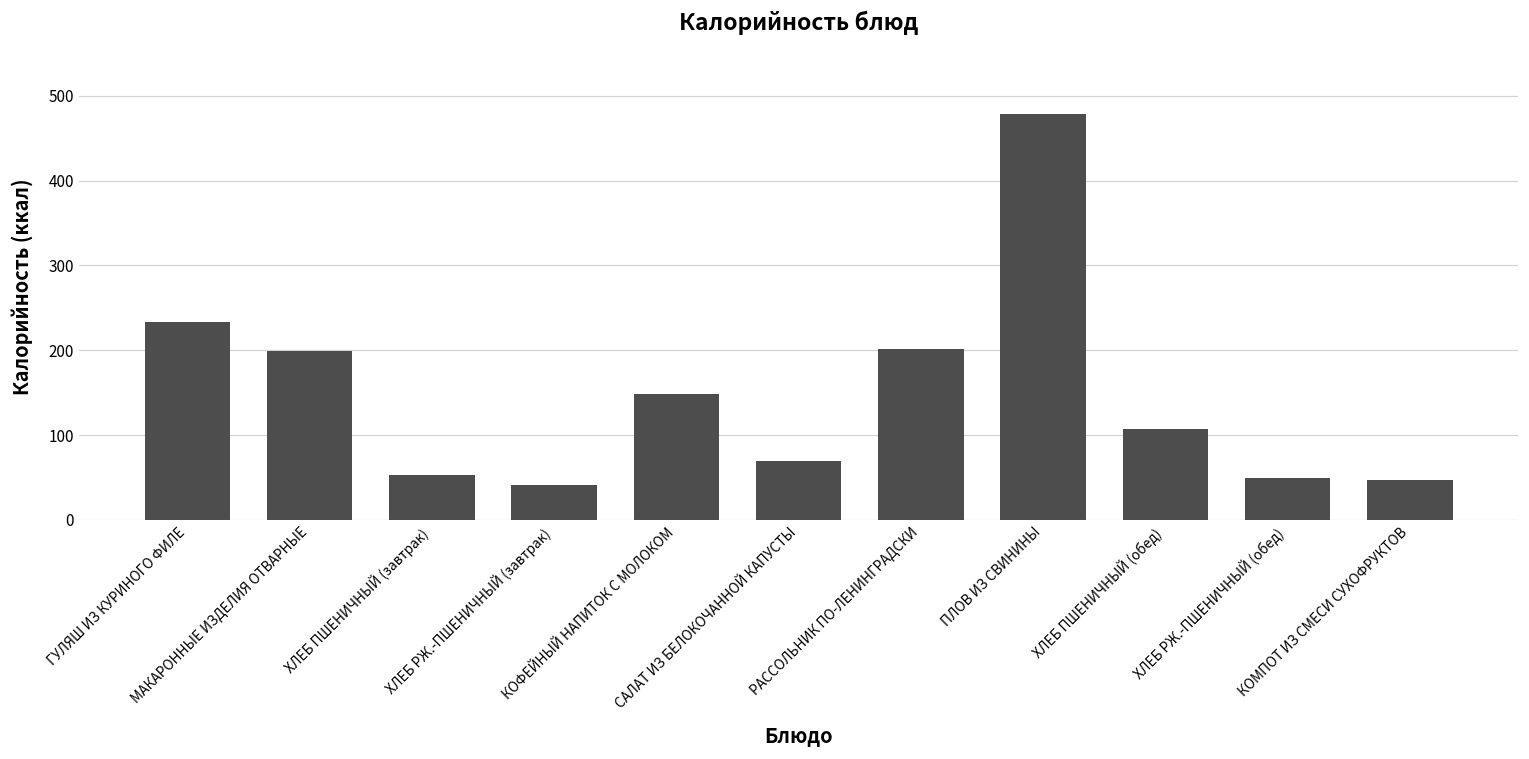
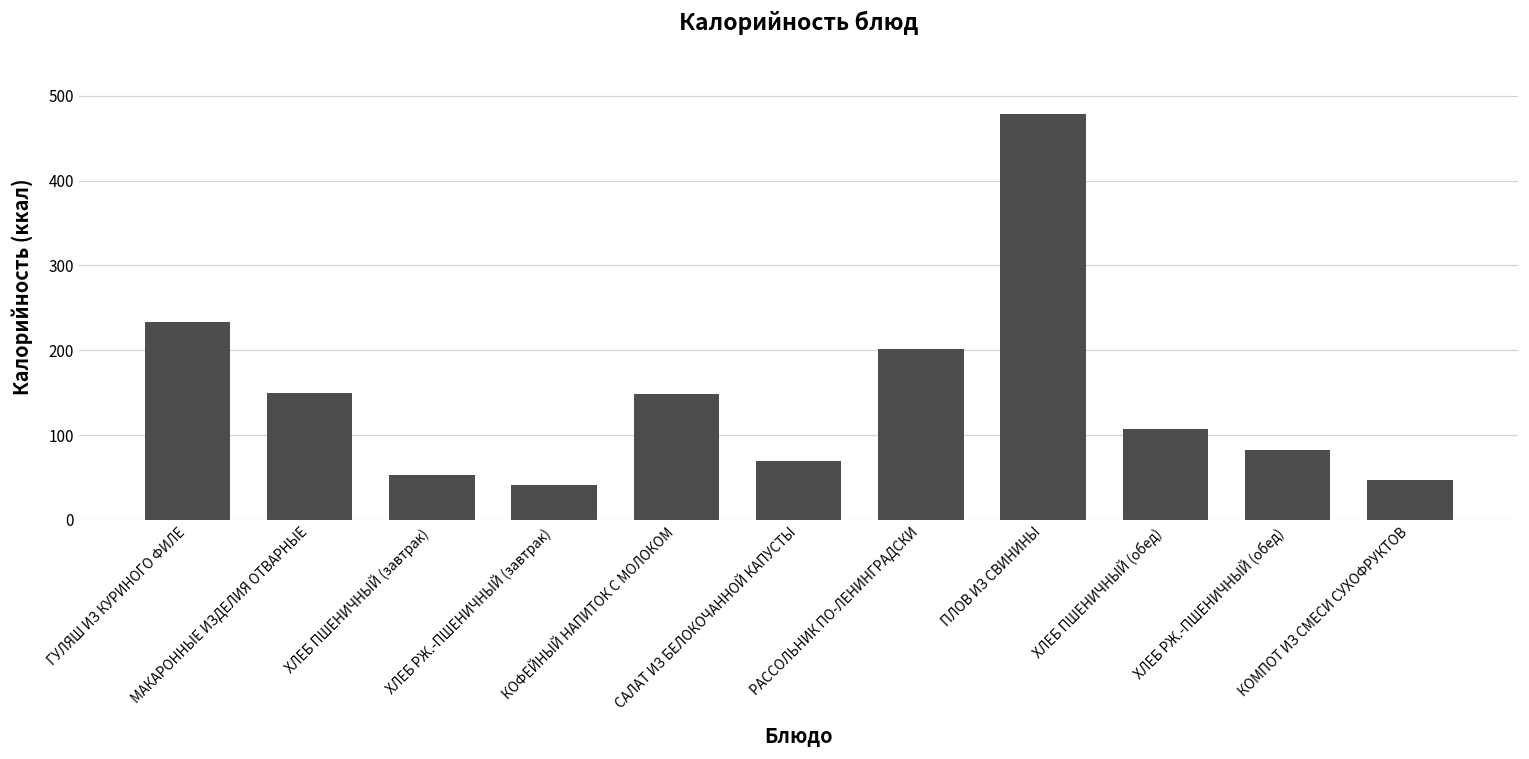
  {
    "ГУЛЯШ ИЗ КУРИНОГО ФИЛЕ": 230,
-   "МАКАРОННЫЕ ИЗДЕЛИЯ ОТВАРНЫЕ": 200,
+   "МАКАРОННЫЕ ИЗДЕЛИЯ ОТВАРНЫЕ": 150,
    "ХЛЕБ ПШЕНИЧНЫЙ (завтрак)": 50,
    "ХЛЕБ РЖ.-ПШЕНИЧНЫЙ (завтрак)": 40,
    "КОФЕЙНЫЙ НАПИТОК С МОЛОКОМ": 150,
    "САЛАТ ИЗ БЕЛОКОЧАННОЙ КАПУСТЫ": 70,
    "РАССОЛЬНИК ПО-ЛЕНИНГРАДСКИ": 200,
    "ПЛОВ ИЗ СВИНИНЫ": 480,
    "ХЛЕБ ПШЕНИЧНЫЙ (обед)": 110,
-   "ХЛЕБ РЖ.-ПШЕНИЧНЫЙ (обед)": 50,
+   "ХЛЕБ РЖ.-ПШЕНИЧНЫЙ (обед)": 80,
    "КОМПОТ ИЗ СМЕСИ СУХОФРУКТОВ": 50
  }
